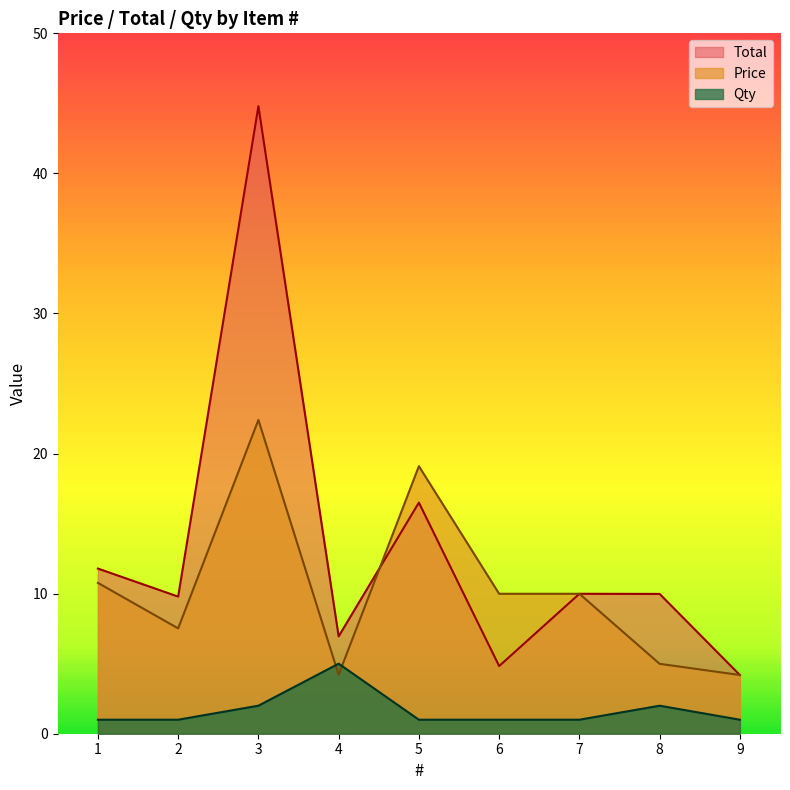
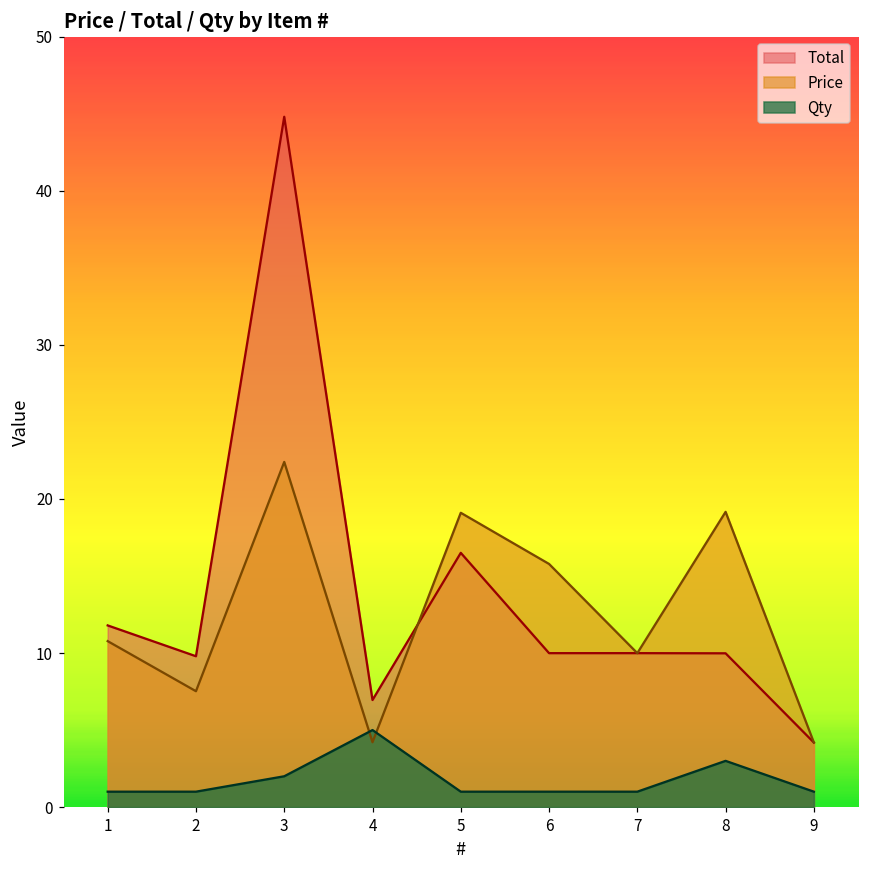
  {
    "Total": {
      "1": 11.8,
      "2": 9.8,
      "3": 44.8,
      "4": 7.0,
      "5": 16.5,
-     "6": 4.8,
+     "6": 10.0,
      "8": 10.0
    },
    "Price": {
      "1": 10.8,
      "2": 7.5,
      "3": 22.4,
      "4": 4.2,
      "5": 19.1,
-     "6": 10.0,
-     "8": 5.0
+     "6": 15.8,
+     "8": 19.2
    },
    "Qty": {
      "1": 1,
      "2": 1,
      "3": 2,
      "4": 5,
      "5": 1,
      "6": 1,
      "7": 1,
-     "8": 2,
+     "8": 3,
      "9": 1
    }
  }
